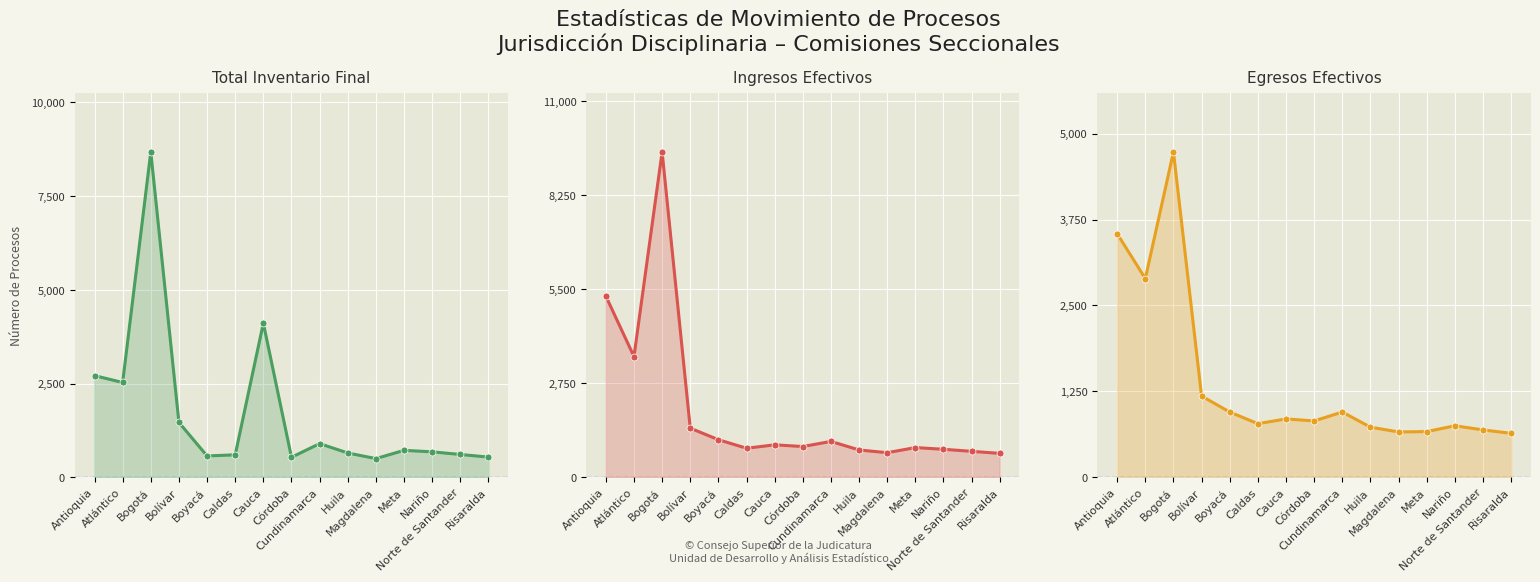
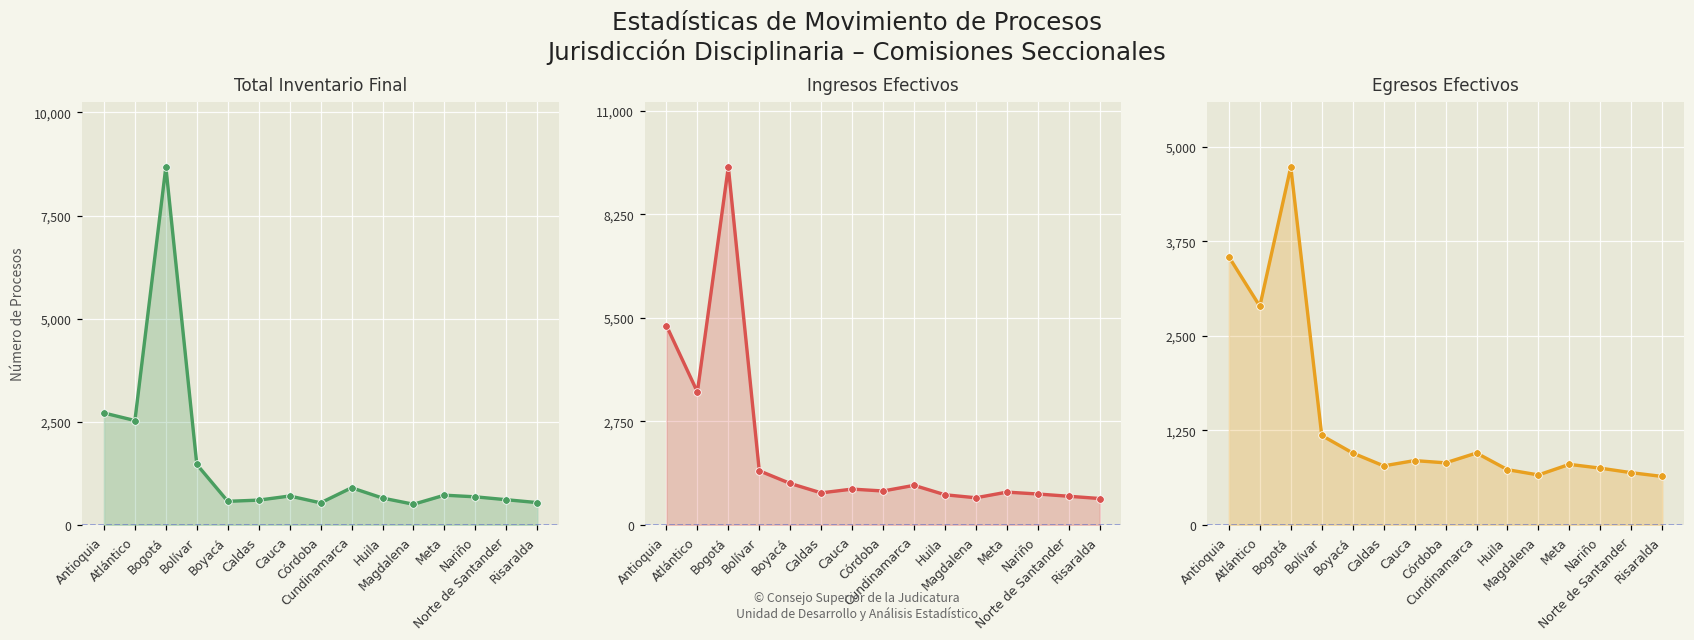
  {
    "Total Inventario Final": {
      "Antioquia": "2,700",
      "Atlántico": "2,500",
      "Bogotá": "8,700",
      "Bolívar": "1,500",
      "Boyacá": "600",
      "Caldas": "600",
-     "Cauca": "4,100",
+     "Cauca": "700",
      "Córdoba": "500",
      "Cundinamarca": "900",
      "Huila": "700",
      "Magdalena": "500",
      "Meta": "700",
      "Nariño": "700",
      "Norte de Santander": "600",
      "Risaralda": "500"
    },
    "Ingresos Efectivos": {
      "Antioquia": "5,300",
      "Atlántico": "3,500",
      "Bogotá": "9,500",
      "Bolívar": "1,400",
      "Boyacá": "1,100",
      "Caldas": "900",
      "Cauca": "1,000",
      "Córdoba": "900",
      "Cundinamarca": "1,100",
      "Huila": "800",
      "Magdalena": "700",
      "Meta": "900",
      "Nariño": "800",
      "Norte de Santander": "800",
      "Risaralda": "700"
    },
    "Egresos Efectivos": {
      "Antioquia": "3,500",
      "Atlántico": "2,900",
      "Bogotá": "4,700",
      "Bolívar": "1,200",
      "Boyacá": "1,000",
      "Caldas": "800",
      "Cauca": "900",
      "Córdoba": "800",
      "Cundinamarca": "1,000",
      "Huila": "700",
      "Magdalena": "700",
-     "Meta": "700",
+     "Meta": "800",
      "Nariño": "800",
      "Norte de Santander": "700",
      "Risaralda": "600"
    }
  }
